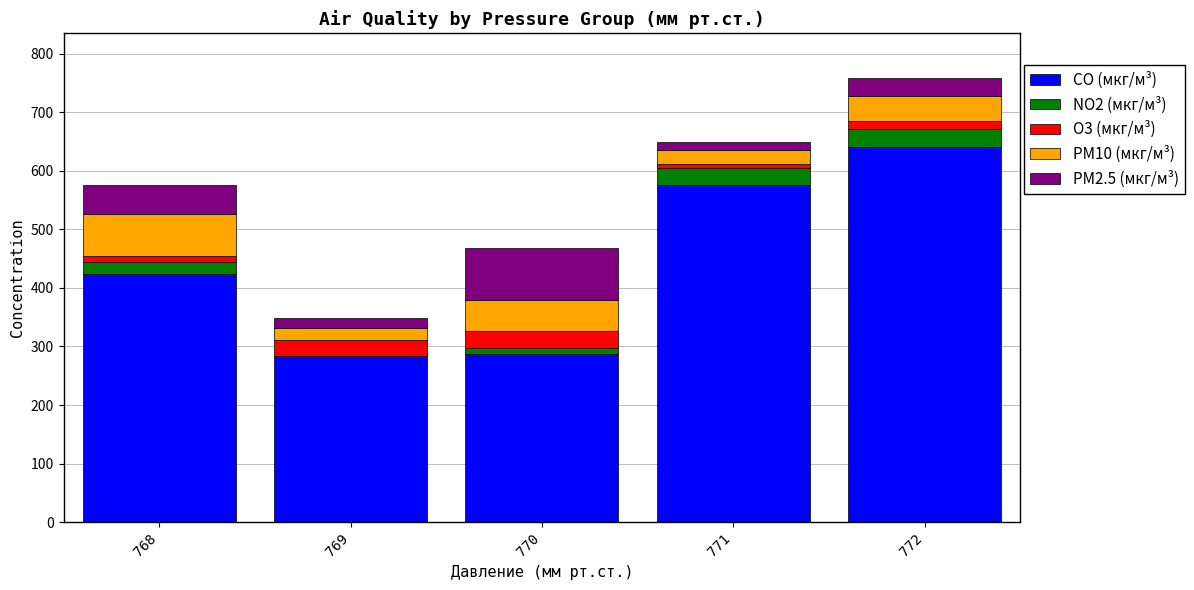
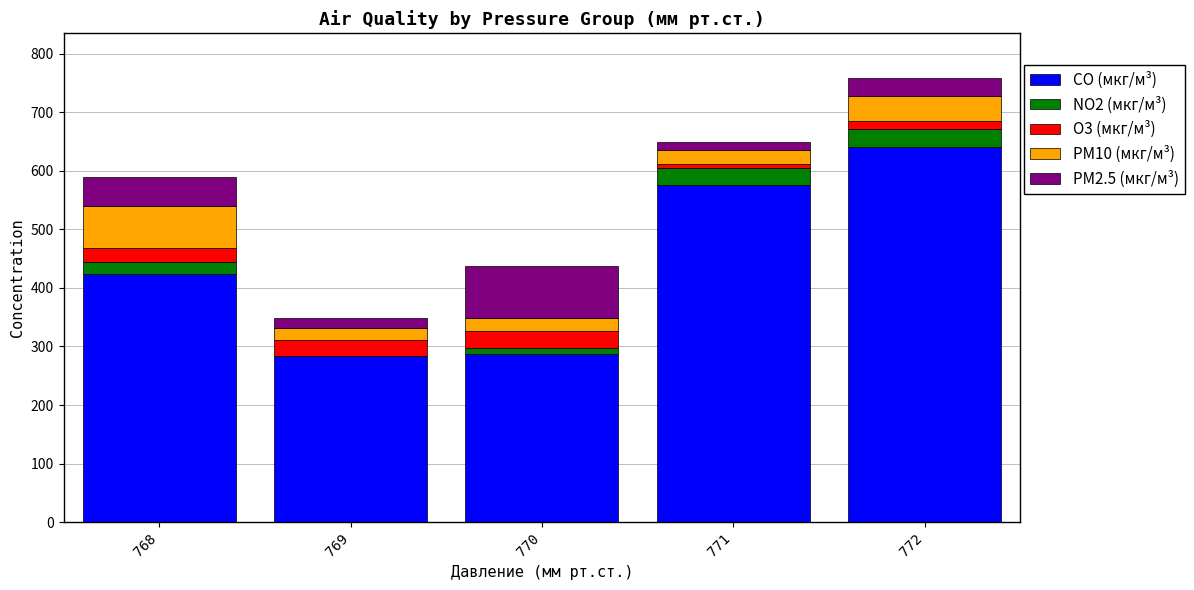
  {
    "CO (мкг/м³)": {
      "768": 420,
      "769": 280,
      "770": 290,
      "771": 580,
      "772": 640
    },
    "NO2 (мкг/м³)": {
      "768": 20,
      "770": 10,
      "771": 30,
      "772": 30
    },
    "O3 (мкг/м³)": {
-     "768": 10,
+     "768": 20,
      "769": 30,
      "770": 30,
      "771": 10,
      "772": 10
    },
    "PM10 (мкг/м³)": {
      "768": 70,
      "769": 20,
-     "770": 50,
+     "770": 20,
      "771": 20,
      "772": 40
    },
    "PM2.5 (мкг/м³)": {
      "768": 50,
      "769": 20,
      "770": 90,
      "771": 10,
      "772": 30
    }
  }
